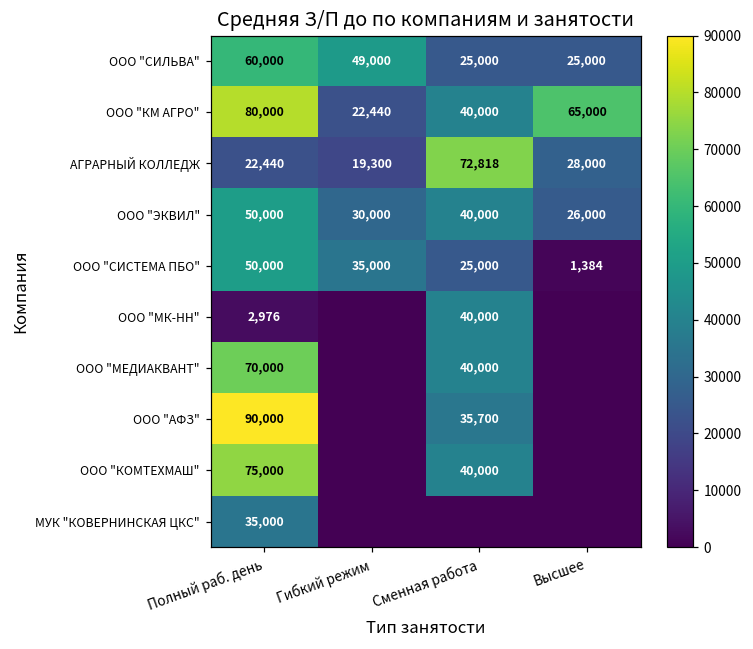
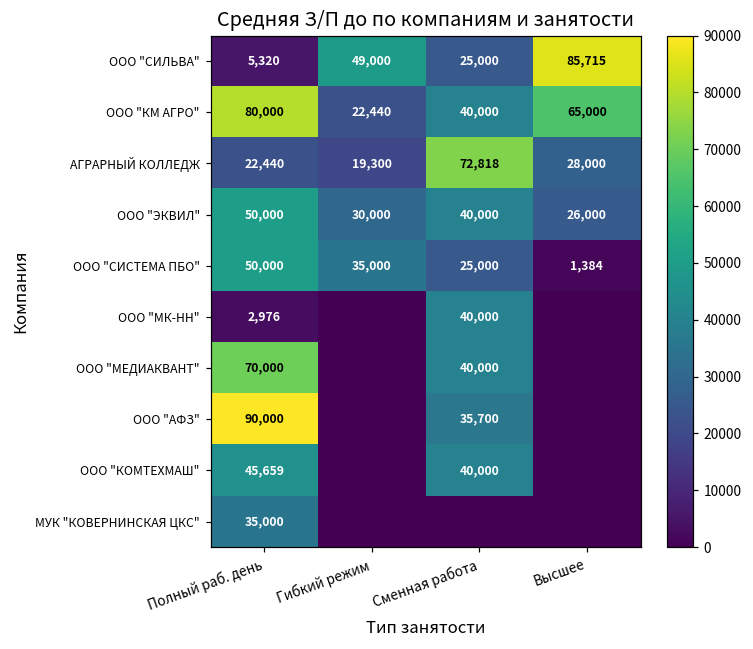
  {
    "ООО \"СИЛЬВА\"": {
-     "Полный раб. день": "60,000",
+     "Полный раб. день": "5,320",
      "Гибкий режим": "49,000",
      "Сменная работа": "25,000",
-     "Высшее": "25,000"
+     "Высшее": "85,715"
    },
    "ООО \"КМ АГРО\"": {
      "Полный раб. день": "80,000",
      "Гибкий режим": "22,440",
      "Сменная работа": "40,000",
      "Высшее": "65,000"
    },
    "АГРАРНЫЙ КОЛЛЕДЖ": {
      "Полный раб. день": "22,440",
      "Гибкий режим": "19,300",
      "Сменная работа": "72,818",
      "Высшее": "28,000"
    },
    "ООО \"ЭКВИЛ\"": {
      "Полный раб. день": "50,000",
      "Гибкий режим": "30,000",
      "Сменная работа": "40,000",
      "Высшее": "26,000"
    },
    "ООО \"СИСТЕМА ПБО\"": {
      "Полный раб. день": "50,000",
      "Гибкий режим": "35,000",
      "Сменная работа": "25,000",
      "Высшее": "1,384"
    },
    "ООО \"МК-НН\"": {
      "Полный раб. день": "2,976",
      "Сменная работа": "40,000"
    },
    "ООО \"МЕДИАКВАНТ\"": {
      "Полный раб. день": "70,000",
      "Сменная работа": "40,000"
    },
    "ООО \"АФЗ\"": {
      "Полный раб. день": "90,000",
      "Сменная работа": "35,700"
    },
    "ООО \"КОМТЕХМАШ\"": {
-     "Полный раб. день": "75,000",
+     "Полный раб. день": "45,659",
      "Сменная работа": "40,000"
    },
    "МУК \"КОВЕРНИНСКАЯ ЦКС\"": {
      "Полный раб. день": "35,000"
    }
  }
